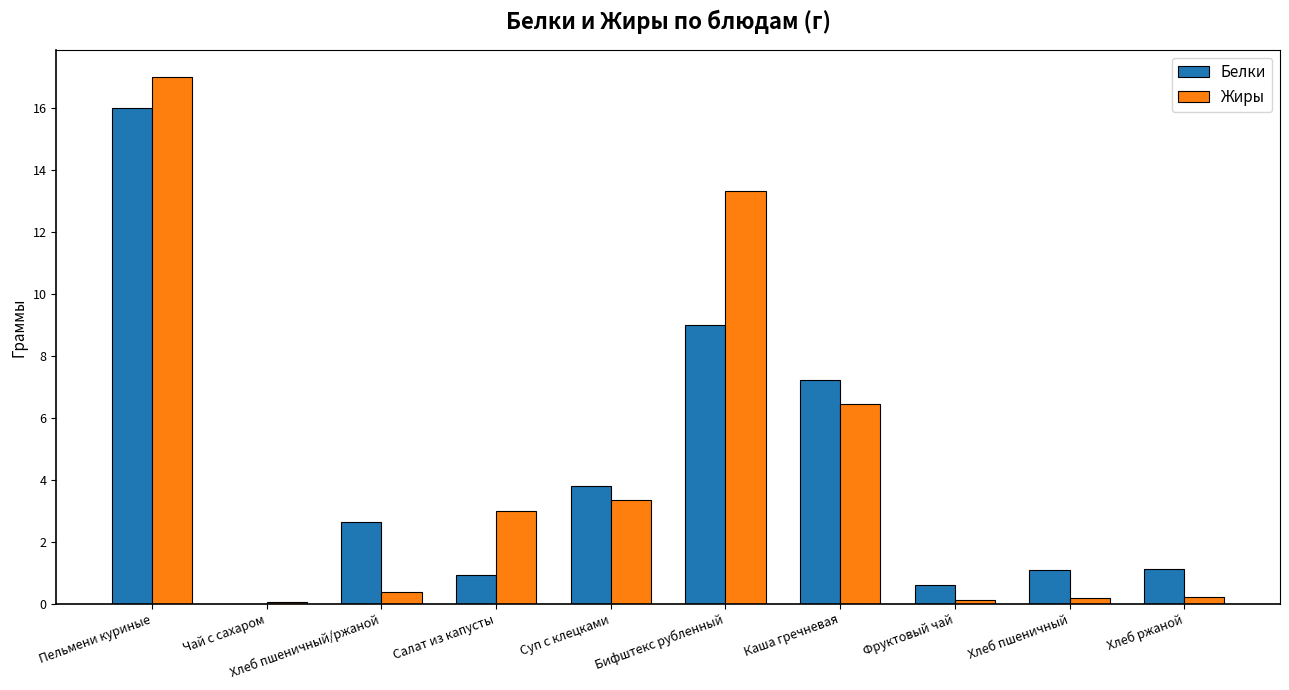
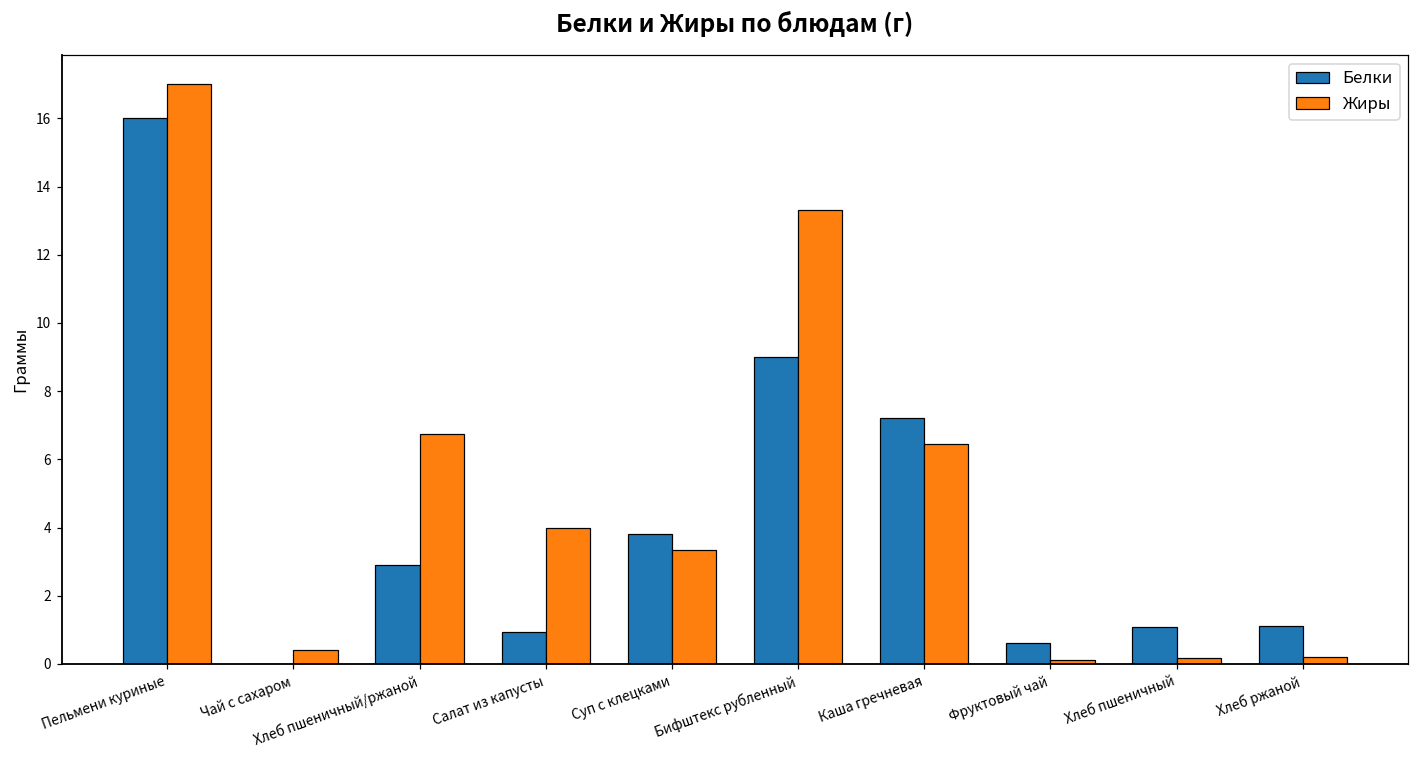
  {
    "Белки": {
      "Пельмени куриные": 16.0,
      "Чай с сахаром": 0.0,
-     "Хлеб пшеничный/ржаной": 2.6,
+     "Хлеб пшеничный/ржаной": 2.9,
      "Салат из капусты": 0.9,
      "Суп с клецками": 3.8,
      "Бифштекс рубленный": 9.0,
      "Каша гречневая": 7.2,
      "Фруктовый чай": 0.6,
      "Хлеб пшеничный": 1.1,
      "Хлеб ржаной": 1.1
    },
    "Жиры": {
      "Пельмени куриные": 17.0,
-     "Чай с сахаром": 0.1,
-     "Хлеб пшеничный/ржаной": 0.4,
-     "Салат из капусты": 3,
+     "Чай с сахаром": 0.4,
+     "Хлеб пшеничный/ржаной": 6.7,
+     "Салат из капусты": 4,
      "Суп с клецками": 3.3,
      "Бифштекс рубленный": 13.3,
      "Каша гречневая": 6.5,
      "Фруктовый чай": 0.1,
      "Хлеб пшеничный": 0.2,
      "Хлеб ржаной": 0.2
    }
  }
